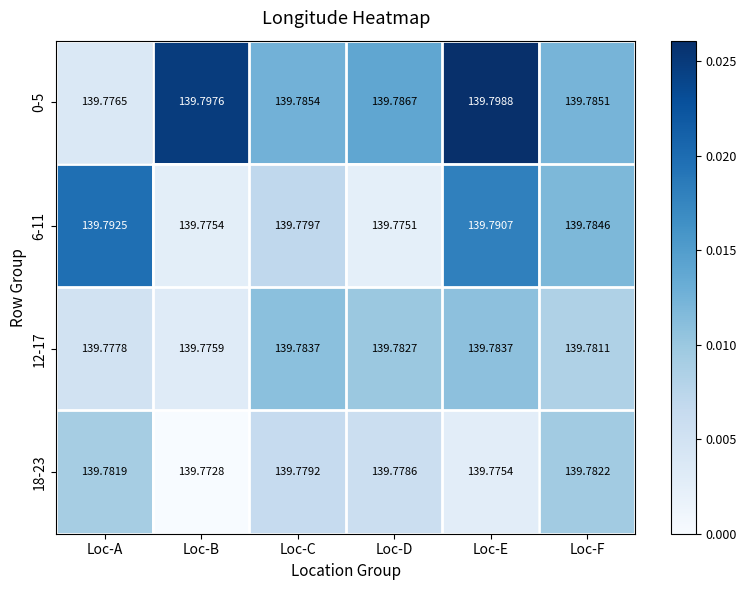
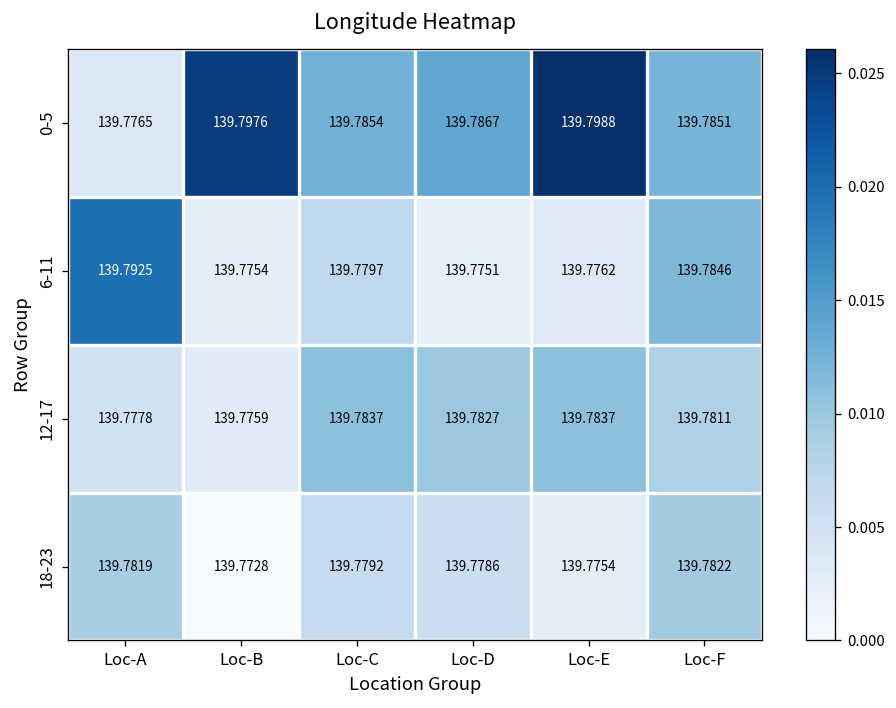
  {
    "0-5": {
      "Loc-A": 139.7765,
      "Loc-B": 139.7976,
      "Loc-C": 139.7854,
      "Loc-D": 139.7867,
      "Loc-E": 139.7988,
      "Loc-F": 139.7851
    },
    "6-11": {
      "Loc-A": 139.7925,
      "Loc-B": 139.7754,
      "Loc-C": 139.7797,
      "Loc-D": 139.7751,
-     "Loc-E": 139.7907,
+     "Loc-E": 139.7762,
      "Loc-F": 139.7846
    },
    "12-17": {
      "Loc-A": 139.7778,
      "Loc-B": 139.7759,
      "Loc-C": 139.7837,
      "Loc-D": 139.7827,
      "Loc-E": 139.7837,
      "Loc-F": 139.7811
    },
    "18-23": {
      "Loc-A": 139.7819,
      "Loc-B": 139.7728,
      "Loc-C": 139.7792,
      "Loc-D": 139.7786,
      "Loc-E": 139.7754,
      "Loc-F": 139.7822
    }
  }
